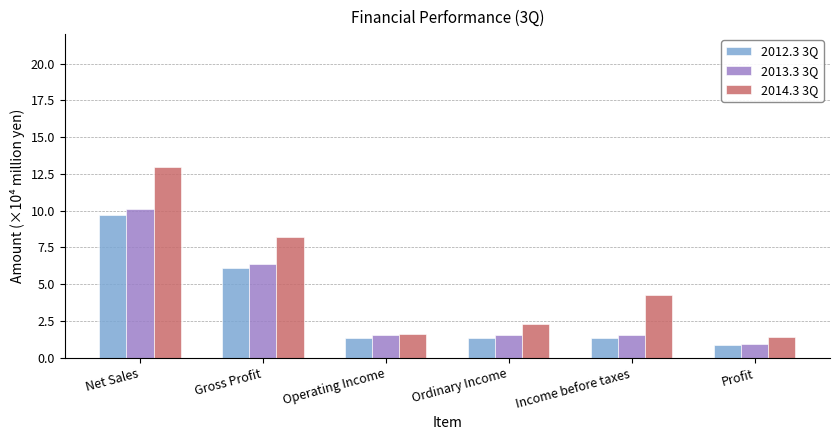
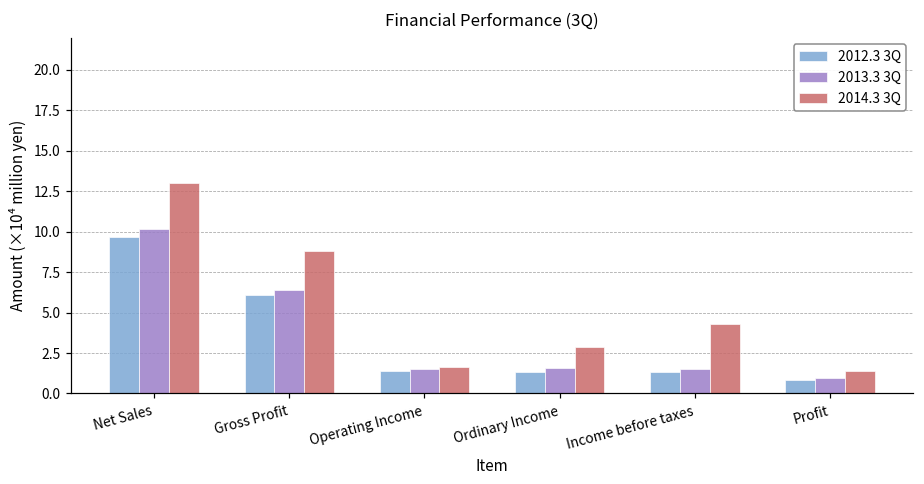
  {
    "2014.3 3Q": {
      "Net Sales": 13.0,
-     "Gross Profit": 8.2,
+     "Gross Profit": 8.8,
      "Operating Income": 1.6,
-     "Ordinary Income": 2.3,
+     "Ordinary Income": 2.9,
      "Income before taxes": 4.3,
      "Profit": 1.4
    }
  }
